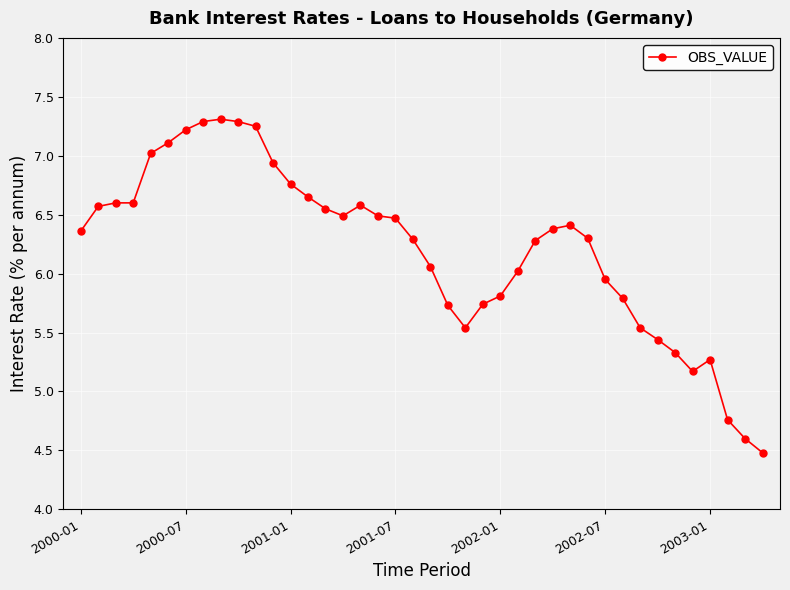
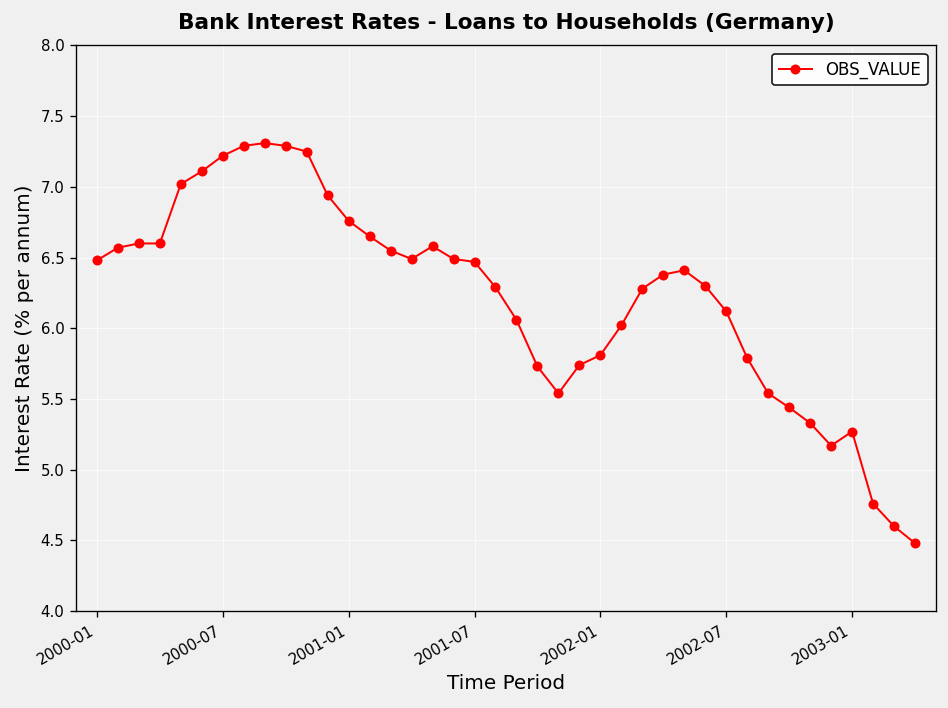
  {
-   "2000-01": 6.36,
+   "2000-01": 6.48,
    "2000-07": 7.22,
    "2001-01": 6.76,
    "2001-07": 6.47,
    "2002-01": 5.81,
-   "2002-07": 5.95,
+   "2002-07": 6.12,
    "2003-01": 5.27
  }
